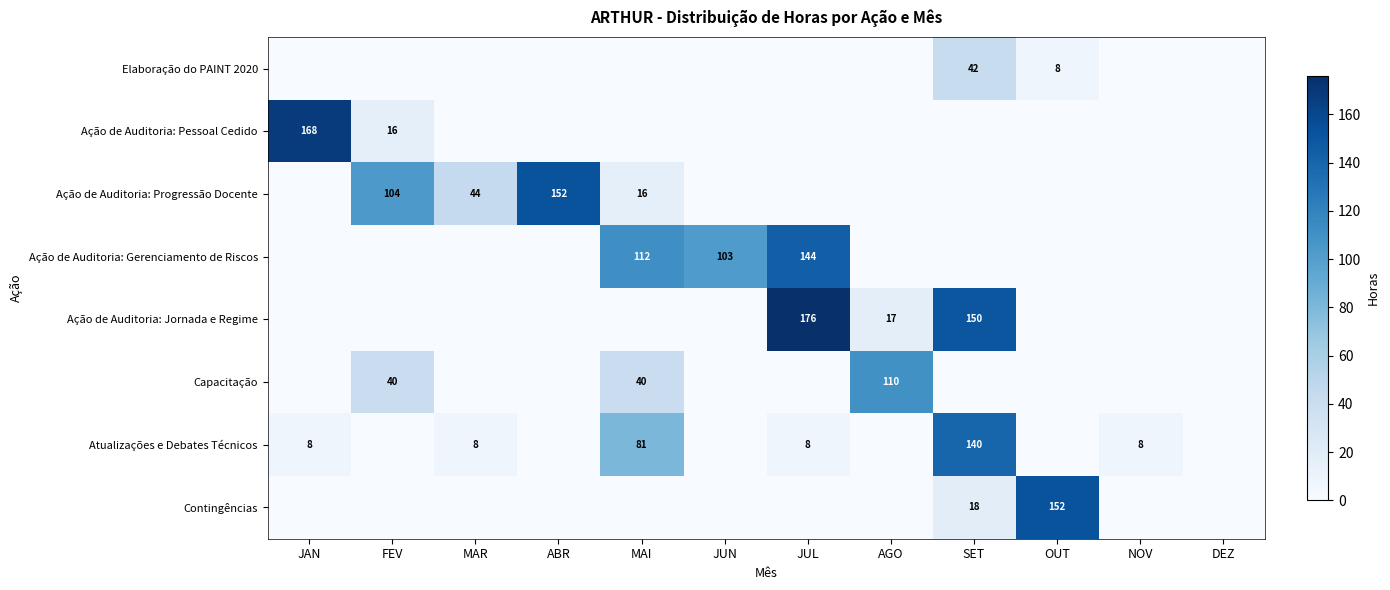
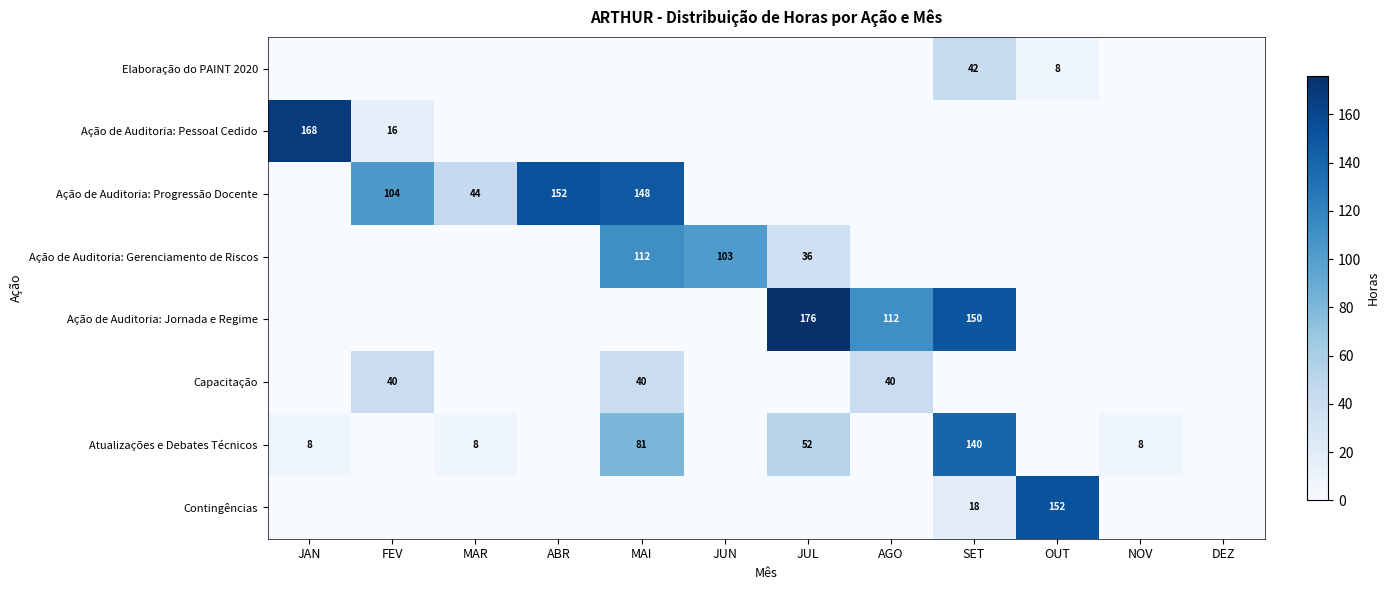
  {
    "Elaboração do PAINT 2020": {
      "SET": 42,
      "OUT": 8
    },
    "Ação de Auditoria: Pessoal Cedido": {
      "JAN": 168,
      "FEV": 16
    },
    "Ação de Auditoria: Progressão Docente": {
      "FEV": 104,
      "MAR": 44,
      "ABR": 152,
-     "MAI": 16
+     "MAI": 148
    },
    "Ação de Auditoria: Gerenciamento de Riscos": {
      "MAI": 112,
      "JUN": 103,
-     "JUL": 144
+     "JUL": 36
    },
    "Ação de Auditoria: Jornada e Regime": {
      "JUL": 176,
-     "AGO": 17,
+     "AGO": 112,
      "SET": 150
    },
    "Capacitação": {
      "FEV": 40,
      "MAI": 40,
-     "AGO": 110
+     "AGO": 40
    },
    "Atualizações e Debates Técnicos": {
      "JAN": 8,
      "MAR": 8,
      "MAI": 81,
-     "JUL": 8,
+     "JUL": 52,
      "SET": 140,
      "NOV": 8
    },
    "Contingências": {
      "SET": 18,
      "OUT": 152
    }
  }
